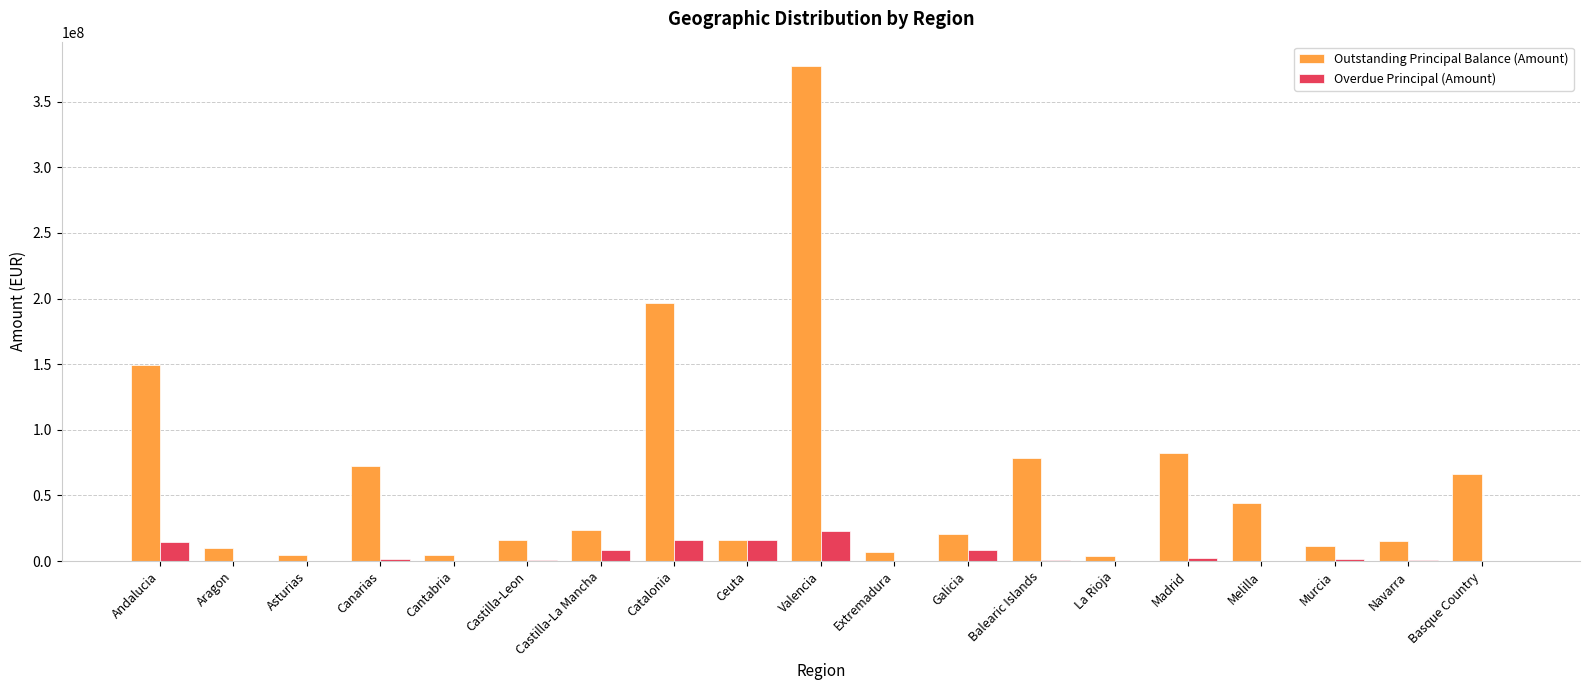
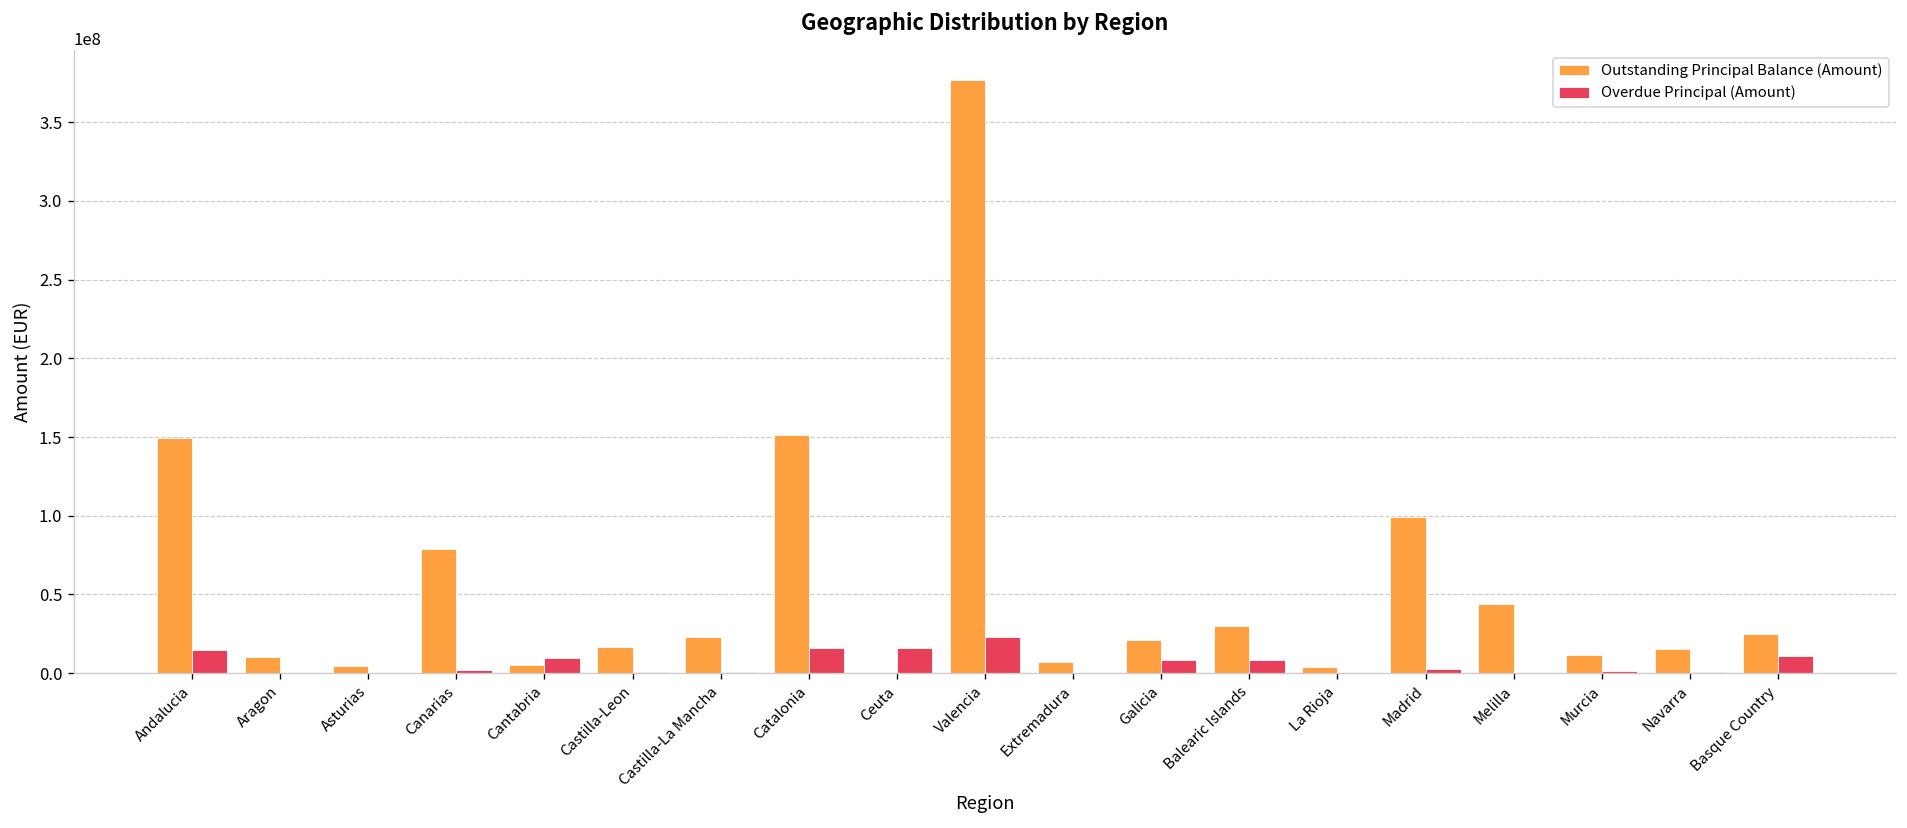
  {
    "Outstanding Principal Balance (Amount)": {
      "Andalucia": 149000000,
      "Aragon": 10000000,
      "Asturias": 5000000,
-     "Canarias": 72000000,
+     "Canarias": 79000000,
      "Cantabria": 5000000,
      "Castilla-Leon": 16000000,
      "Castilla-La Mancha": 23000000,
-     "Catalonia": 197000000,
-     "Ceuta": 16000000,
+     "Catalonia": 151000000,
+     "Ceuta": 0,
      "Valencia": 377000000,
      "Extremadura": 7000000,
      "Galicia": 21000000,
-     "Balearic Islands": 79000000,
+     "Balearic Islands": 30000000,
      "La Rioja": 4000000,
-     "Madrid": 82000000,
+     "Madrid": 99000000,
      "Melilla": 44000000,
      "Murcia": 12000000,
      "Navarra": 15000000,
-     "Basque Country": 67000000
+     "Basque Country": 25000000
    },
    "Overdue Principal (Amount)": {
      "Andalucia": 14000000,
-     "Cantabria": 0,
-     "Castilla-La Mancha": 8000000,
+     "Cantabria": 10000000,
+     "Castilla-La Mancha": 0,
      "Catalonia": 16000000,
      "Ceuta": 16000000,
      "Valencia": 23000000,
      "Galicia": 8000000,
-     "Balearic Islands": 1000000,
+     "Balearic Islands": 8000000,
      "Madrid": 3000000,
-     "Basque Country": 0
+     "Basque Country": 11000000
    }
  }
